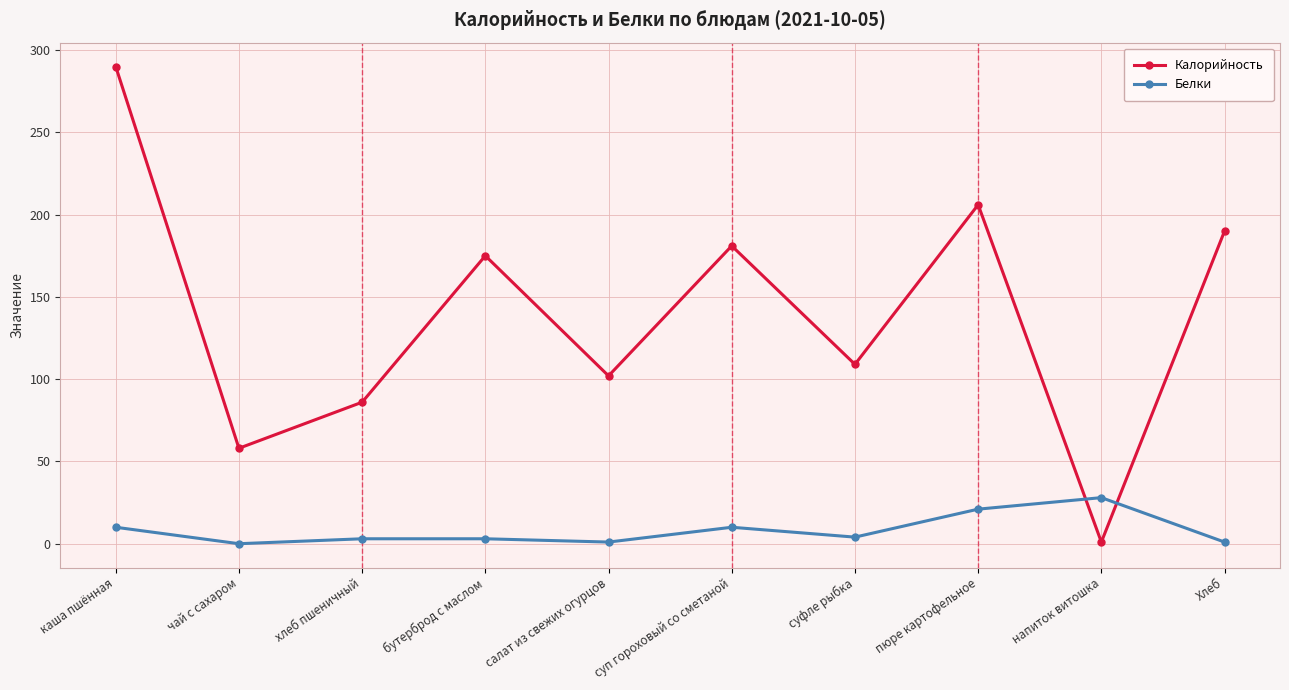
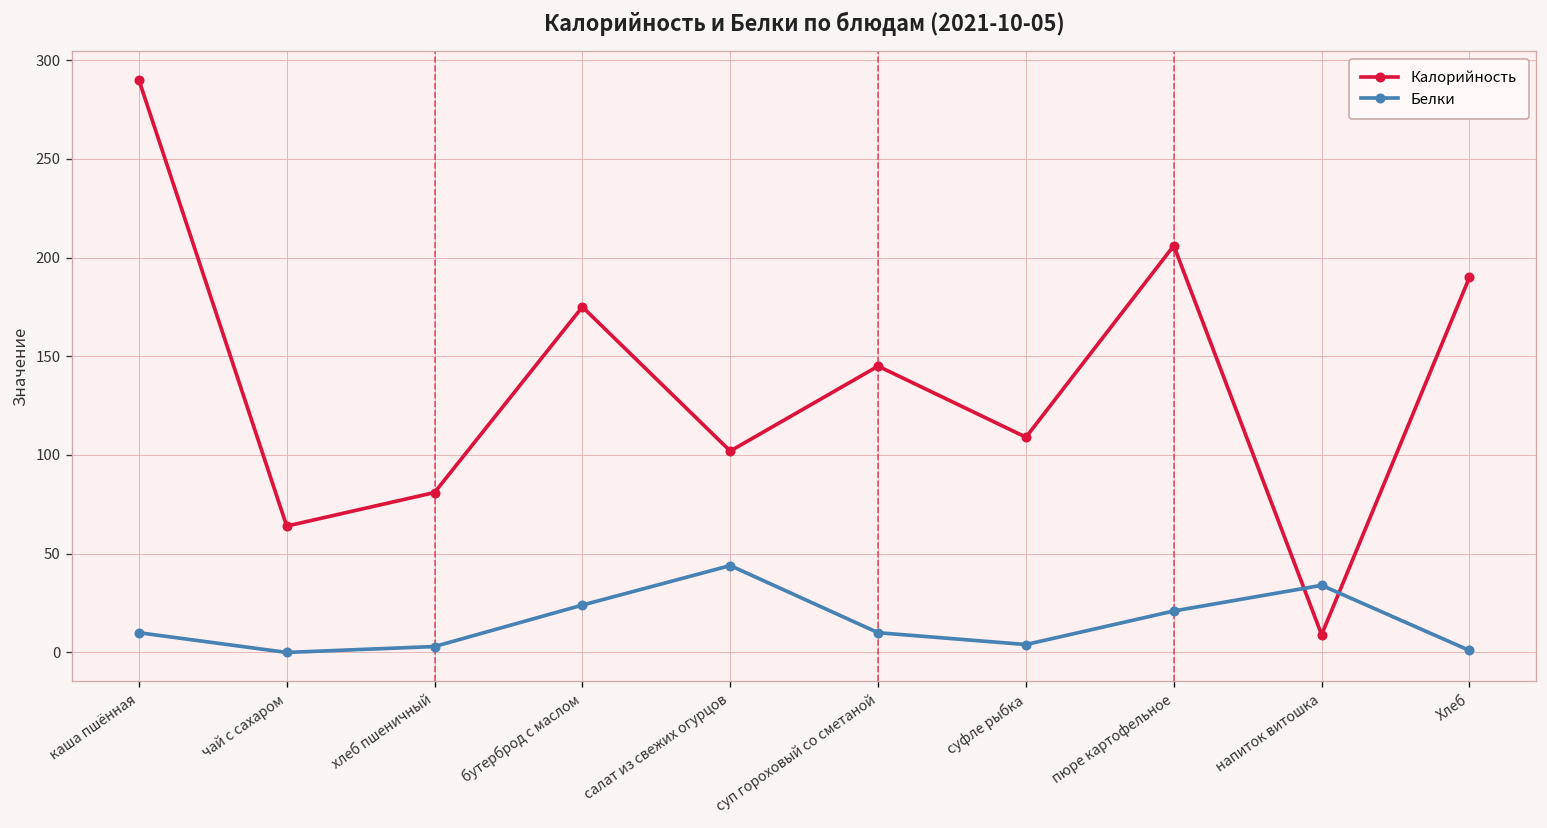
  {
    "Калорийность": {
      "каша пшённая": 290,
-     "чай с сахаром": 58,
-     "хлеб пшеничный": 86,
+     "чай с сахаром": 64,
+     "хлеб пшеничный": 81,
      "бутерброд с маслом": 175,
      "салат из свежих огурцов": 102,
-     "суп гороховый со сметаной": 181,
+     "суп гороховый со сметаной": 145,
      "суфле рыбка": 109,
      "пюре картофельное": 206,
-     "напиток витошка": 1,
+     "напиток витошка": 9,
      "Хлеб": 190
    },
    "Белки": {
      "каша пшённая": 10,
      "чай с сахаром": 0,
      "хлеб пшеничный": 3,
-     "бутерброд с маслом": 3,
-     "салат из свежих огурцов": 1,
+     "бутерброд с маслом": 24,
+     "салат из свежих огурцов": 44,
      "суп гороховый со сметаной": 10,
      "суфле рыбка": 4,
      "пюре картофельное": 21,
-     "напиток витошка": 28,
+     "напиток витошка": 34,
      "Хлеб": 1
    }
  }
